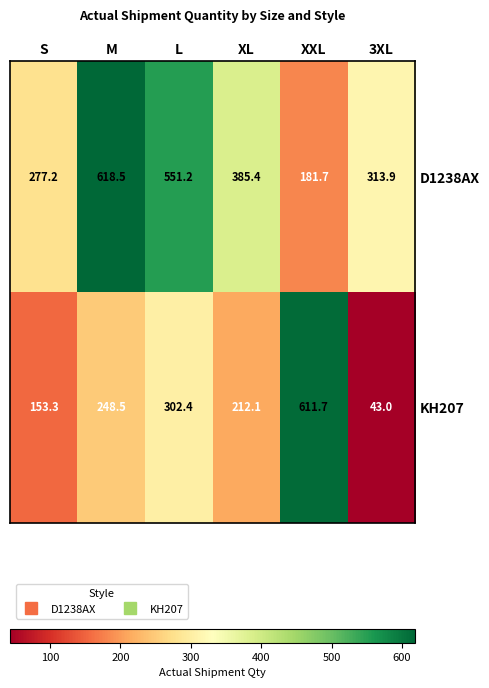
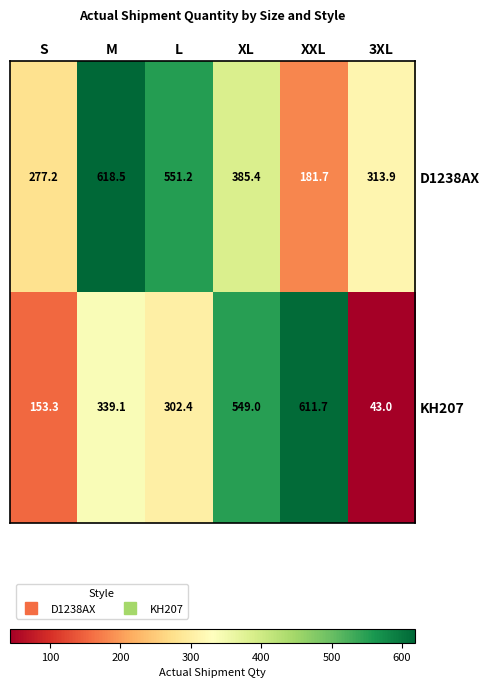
  {
    "D1238AX": {
      "S": 277.2,
      "M": 618.5,
      "L": 551.2,
      "XL": 385.4,
      "XXL": 181.7,
      "3XL": 313.9
    },
    "KH207": {
      "S": 153.3,
-     "M": 248.5,
+     "M": 339.1,
      "L": 302.4,
-     "XL": 212.1,
+     "XL": 549.0,
      "XXL": 611.7,
      "3XL": 43.0
    }
  }
